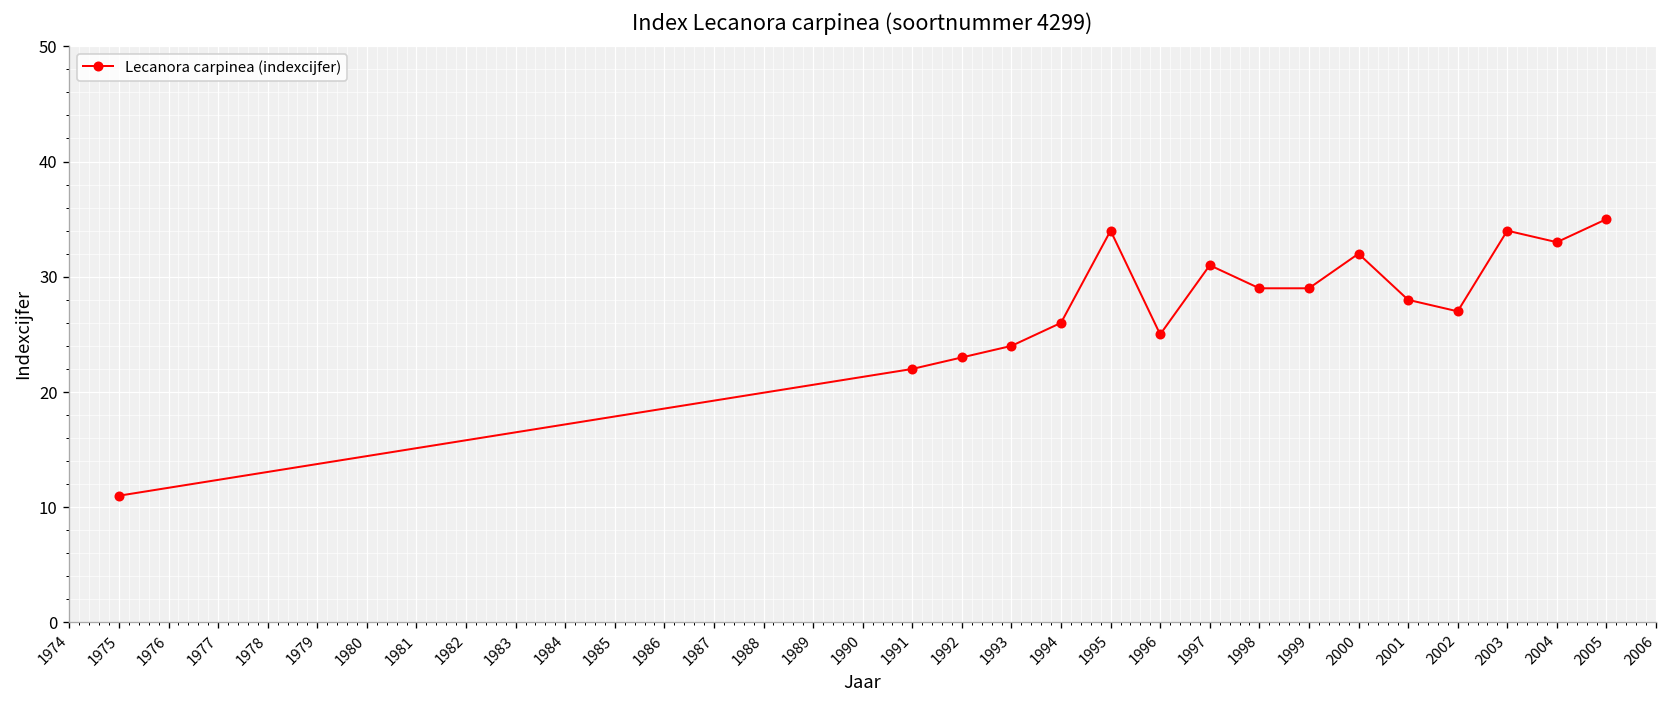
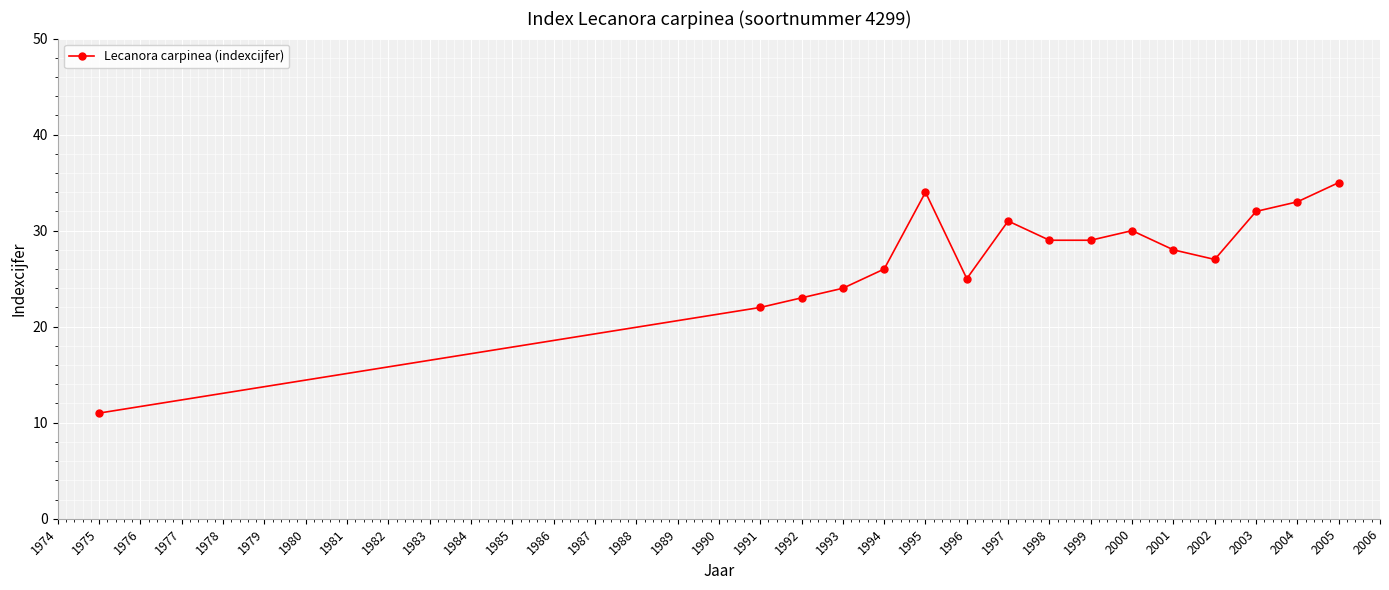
  {
    "1975": 11,
    "1991": 22,
    "1992": 23,
    "1993": 24,
    "1994": 26,
    "1995": 34,
    "1996": 25,
    "1997": 31,
    "1998": 29,
    "1999": 29,
-   "2000": 32,
+   "2000": 30,
    "2001": 28,
    "2002": 27,
-   "2003": 34,
+   "2003": 32,
    "2004": 33,
    "2005": 35
  }
